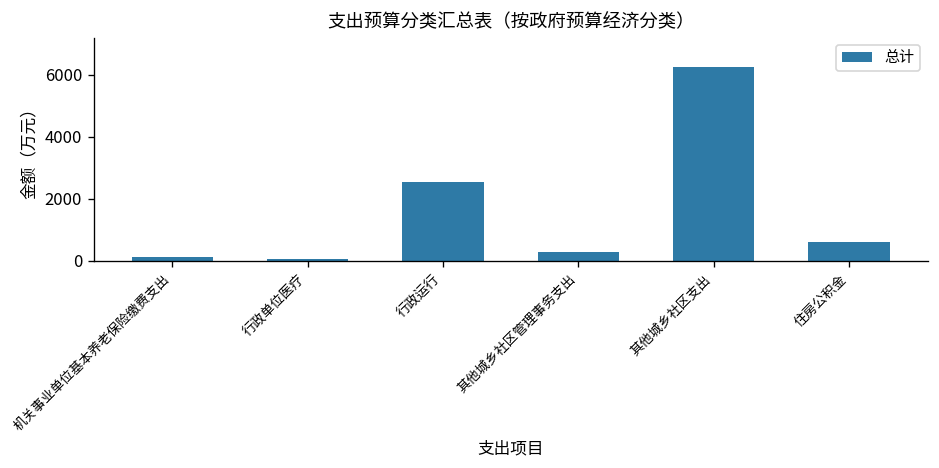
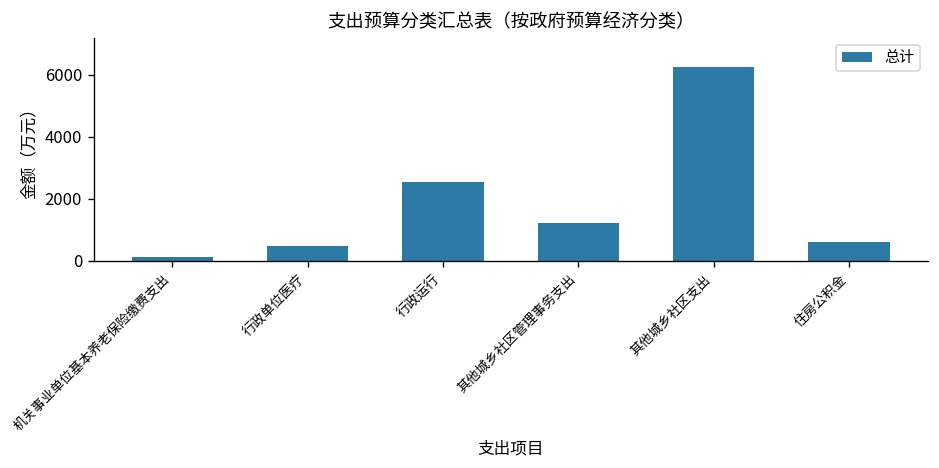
  {
    "机关事业单位基本养老保险缴费支出": 100,
-   "行政单位医疗": 100,
+   "行政单位医疗": 500,
    "行政运行": 2500,
-   "其他城乡社区管理事务支出": 300,
+   "其他城乡社区管理事务支出": 1200,
    "其他城乡社区支出": 6300,
    "住房公积金": 600
  }
